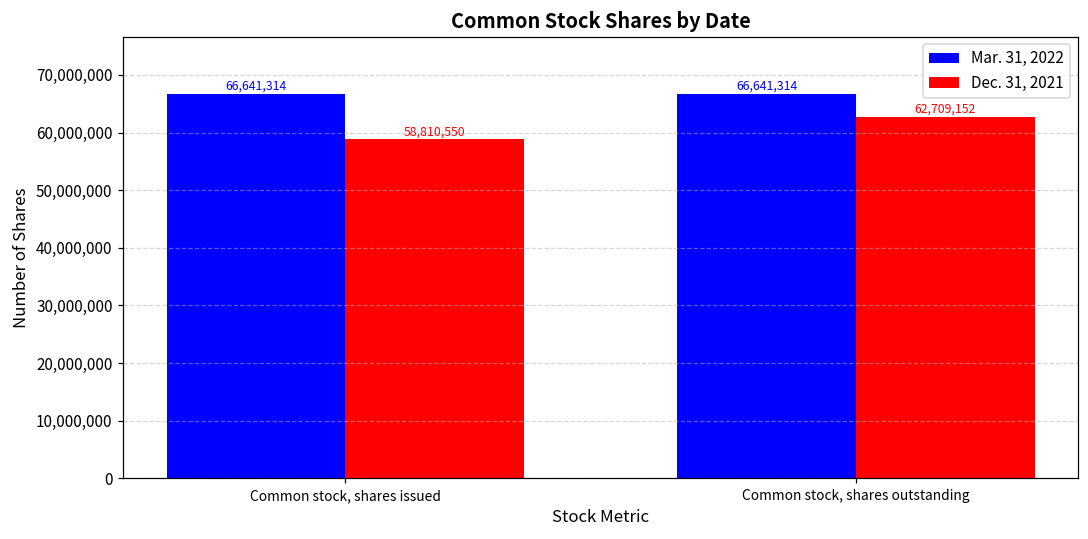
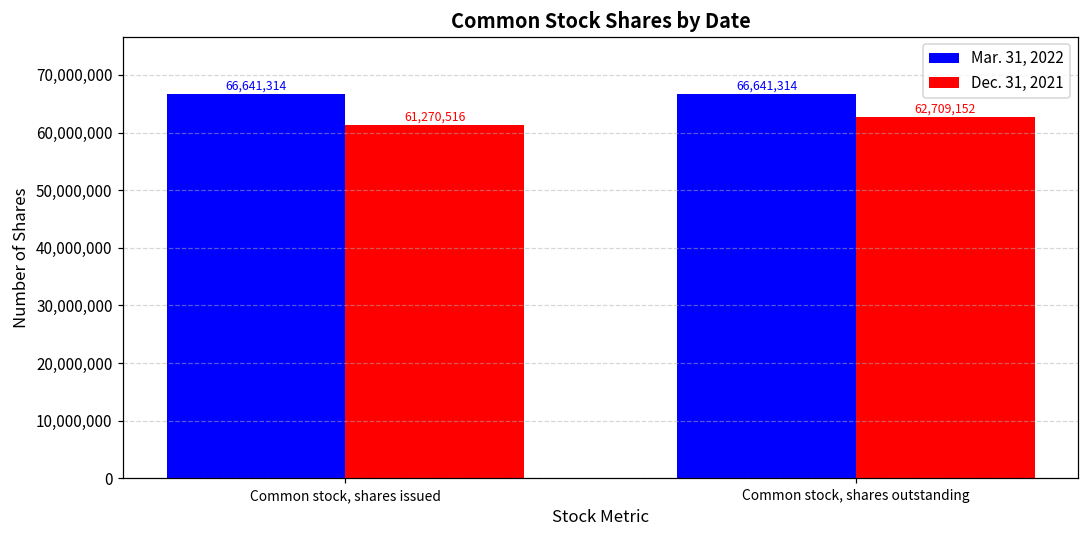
  {
    "Mar. 31, 2022": {
      "Common stock, shares issued": "66,641,314",
      "Common stock, shares outstanding": "66,641,314"
    },
    "Dec. 31, 2021": {
-     "Common stock, shares issued": "58,810,550",
+     "Common stock, shares issued": "61,270,516",
      "Common stock, shares outstanding": "62,709,152"
    }
  }
